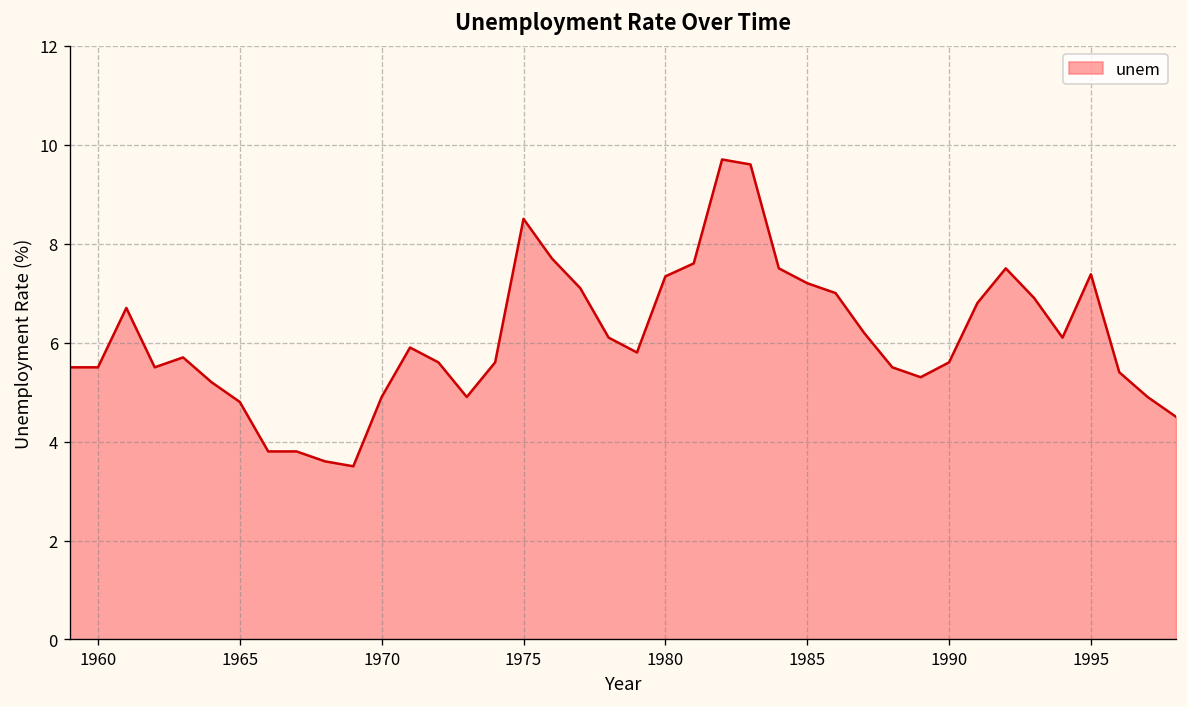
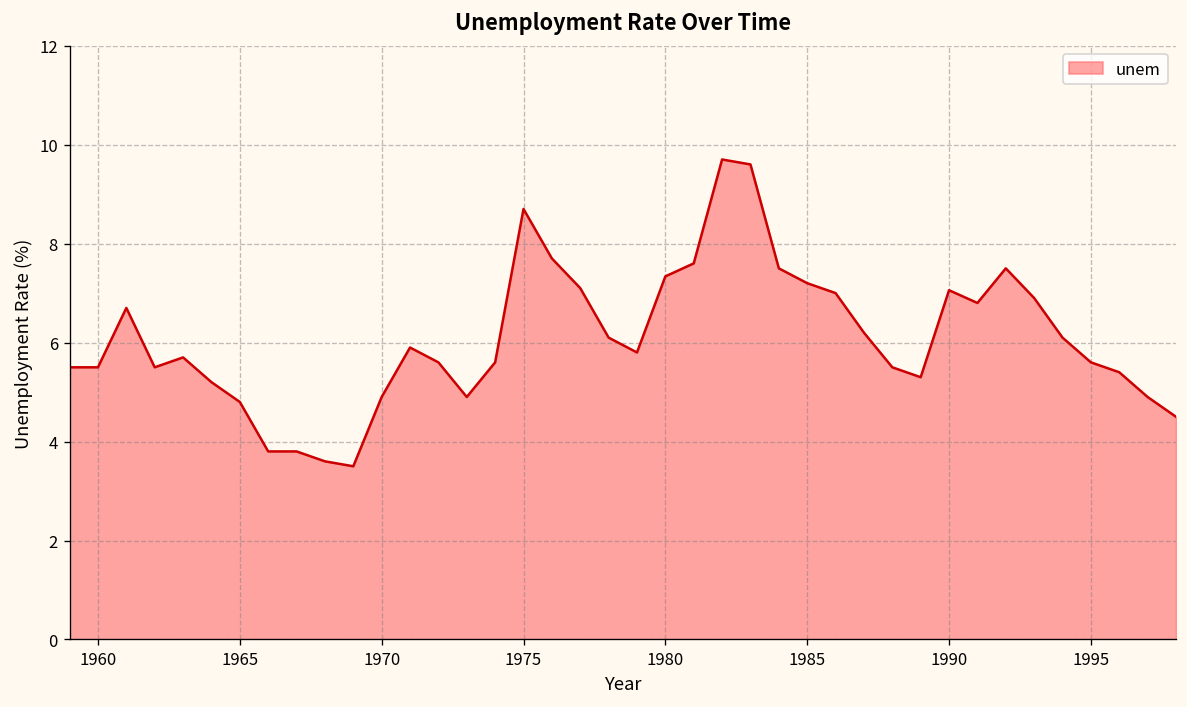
  {
    "1960": 5.5,
    "1965": 4.8,
    "1970": 4.9,
-   "1975": 8.5,
+   "1975": 8.7,
    "1980": 7.3,
    "1985": 7.2,
-   "1990": 5.6,
-   "1995": 7.4
+   "1990": 7.1,
+   "1995": 5.6
  }
